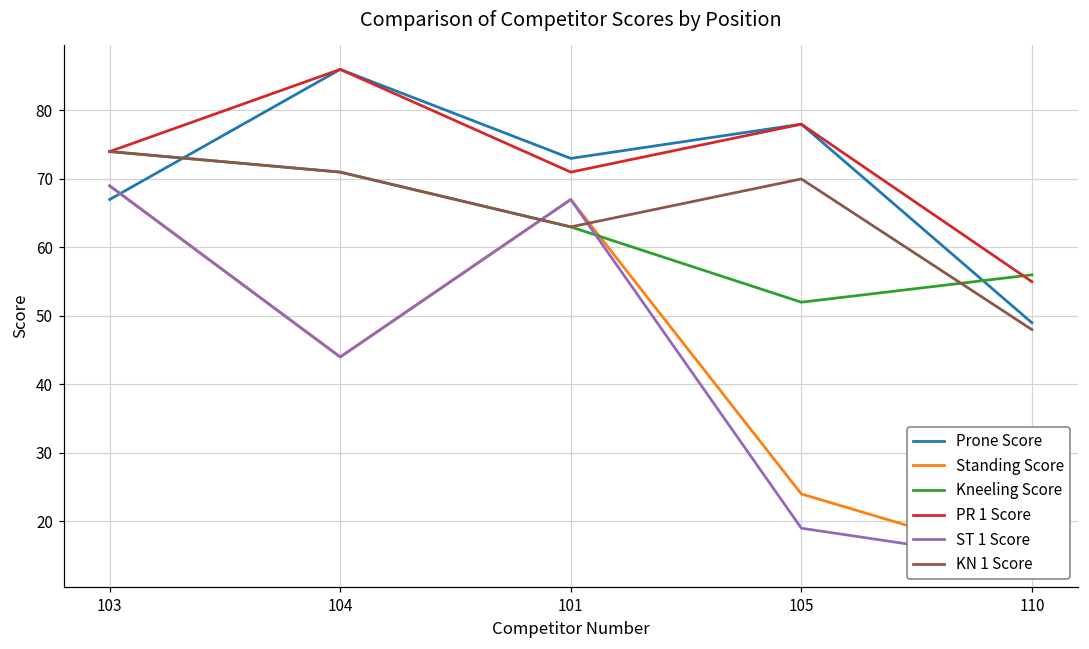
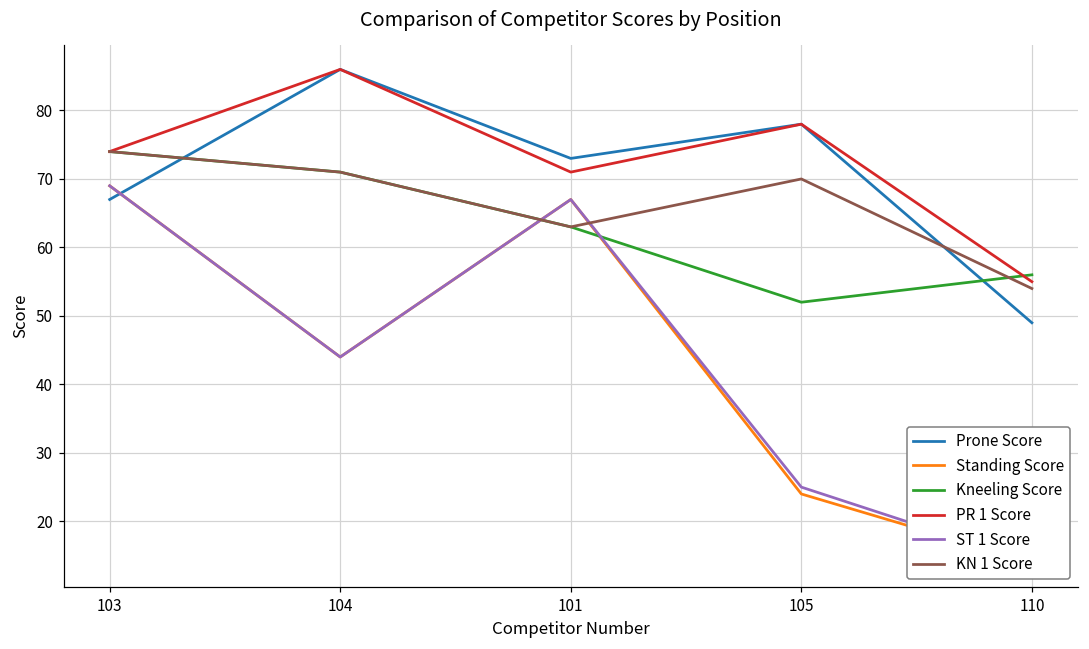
  {
    "Prone Score": {
      "103": 67,
      "101": 73,
      "110": 49
    },
    "Standing Score": {
      "105": 24
    },
    "Kneeling Score": {
      "105": 52,
      "110": 56
    },
    "PR 1 Score": {
      "101": 71,
      "110": 55
    },
    "ST 1 Score": {
-     "105": 19
+     "105": 25
    },
    "KN 1 Score": {
      "105": 70,
-     "110": 48
+     "110": 54
    }
  }
